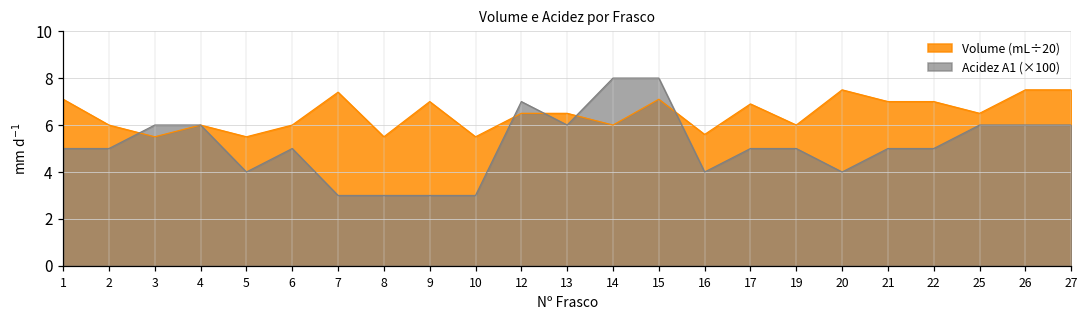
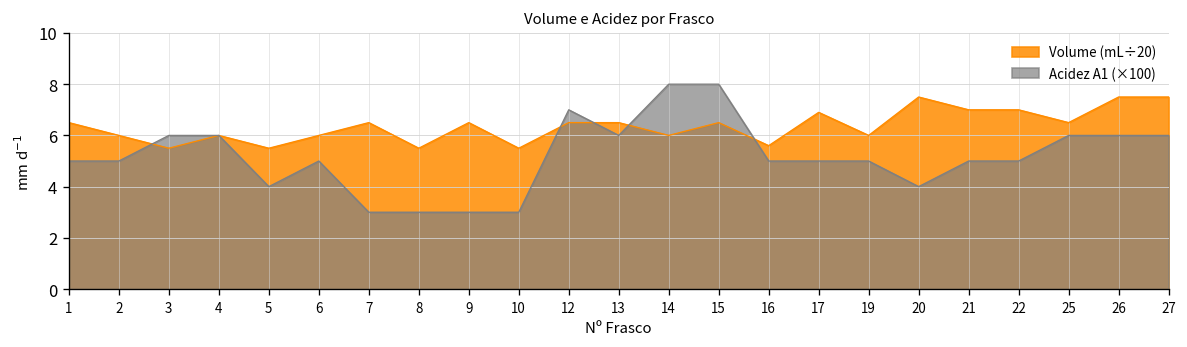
  {
    "Volume (mL÷20)": {
-     "1": 7.1,
+     "1": 6.5,
      "2": 6.0,
      "3": 5.5,
      "5": 5.5,
      "6": 6.0,
-     "7": 7.4,
+     "7": 6.5,
      "8": 5.5,
-     "9": 7.0,
+     "9": 6.5,
      "10": 5.5,
      "12": 6.5,
      "13": 6.5,
      "14": 6.0,
-     "15": 7.1,
+     "15": 6.5,
      "16": 5.6,
      "17": 6.9,
      "19": 6.0,
      "20": 7.5,
      "21": 7.0,
      "22": 7.0,
      "25": 6.5,
      "26": 7.5,
      "27": 7.5
    },
    "Acidez A1 (×100)": {
      "1": 5.0,
      "2": 5.0,
      "3": 6.0,
      "5": 4.0,
      "6": 5.0,
      "7": 3.0,
      "8": 3.0,
      "9": 3.0,
      "10": 3.0,
      "12": 7.0,
      "13": 6.0,
      "14": 8.0,
      "15": 8.0,
-     "16": 4.0,
+     "16": 5.0,
      "17": 5.0,
      "19": 5.0,
      "20": 4.0,
      "21": 5.0,
      "22": 5.0,
      "25": 6.0,
      "26": 6.0,
      "27": 6.0
    }
  }
